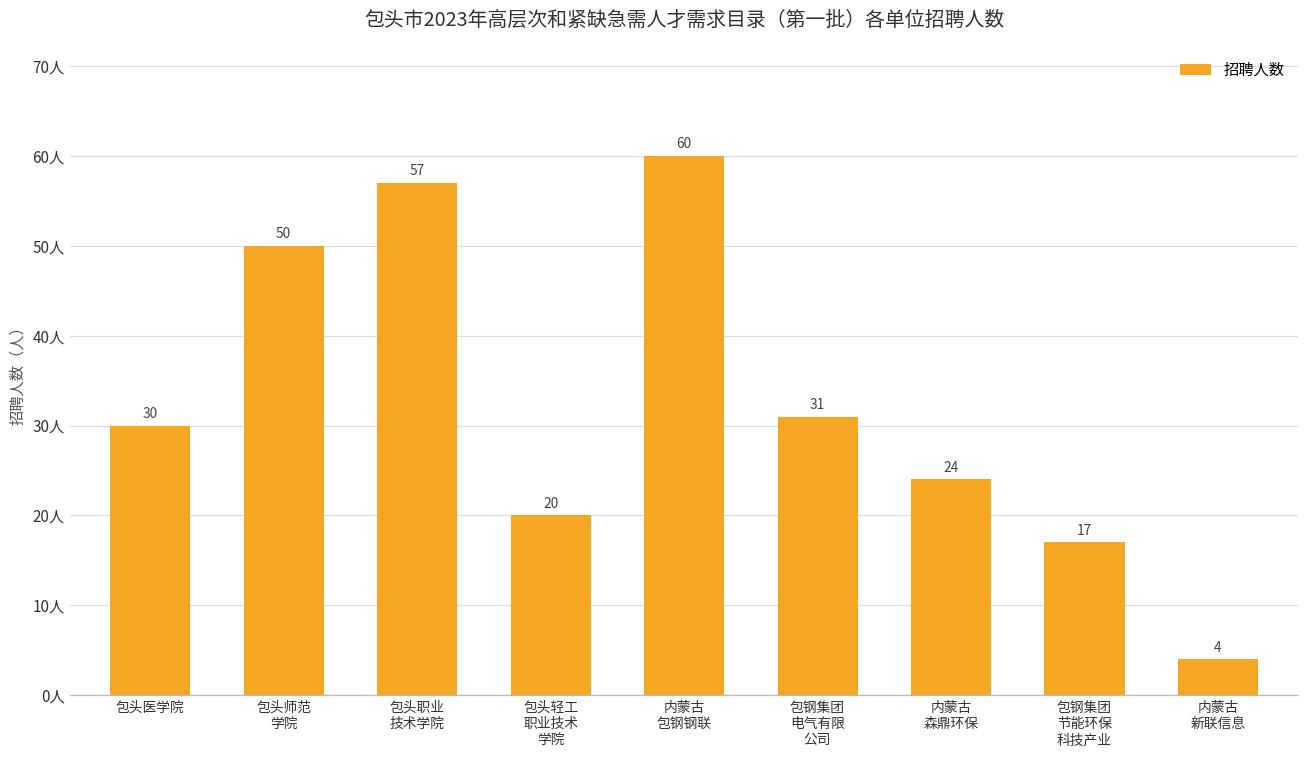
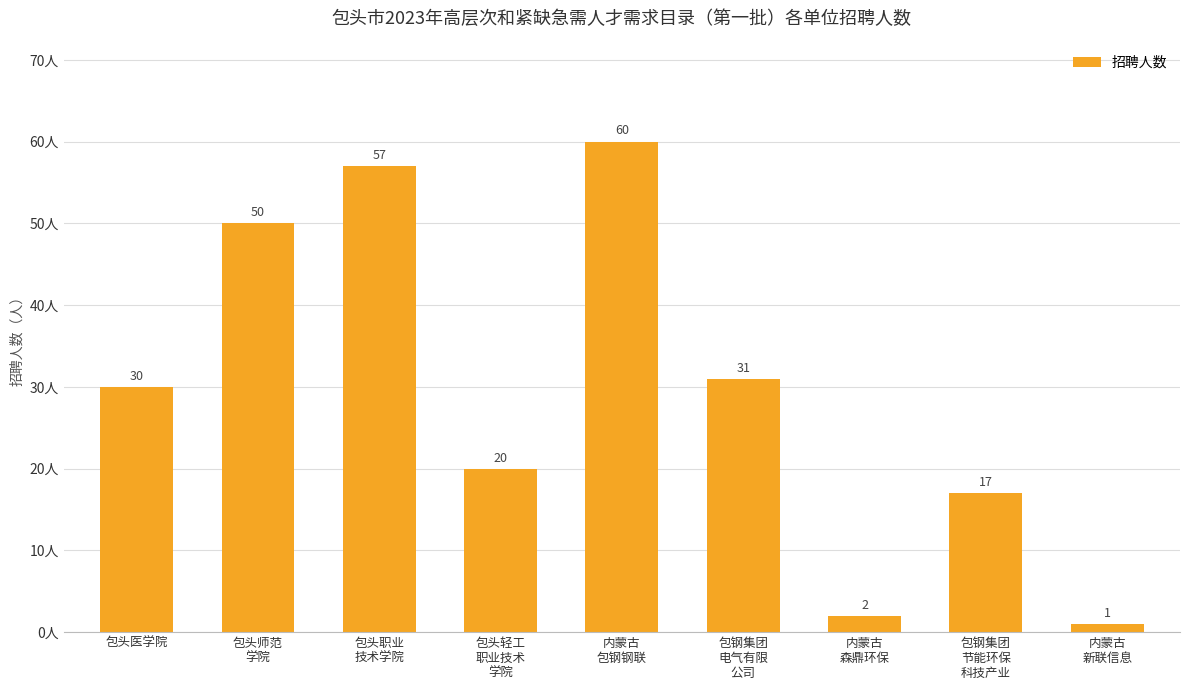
  {
    "包头医学院": 30,
    "包头师范 学院": 50,
    "包头职业 技术学院": 57,
    "包头轻工 职业技术 学院": 20,
    "内蒙古 包钢钢联": 60,
    "包钢集团 电气有限 公司": 31,
-   "内蒙古 森鼎环保": 24,
+   "内蒙古 森鼎环保": 2,
    "包钢集团 节能环保 科技产业": 17,
-   "内蒙古 新联信息": 4
+   "内蒙古 新联信息": 1
  }
